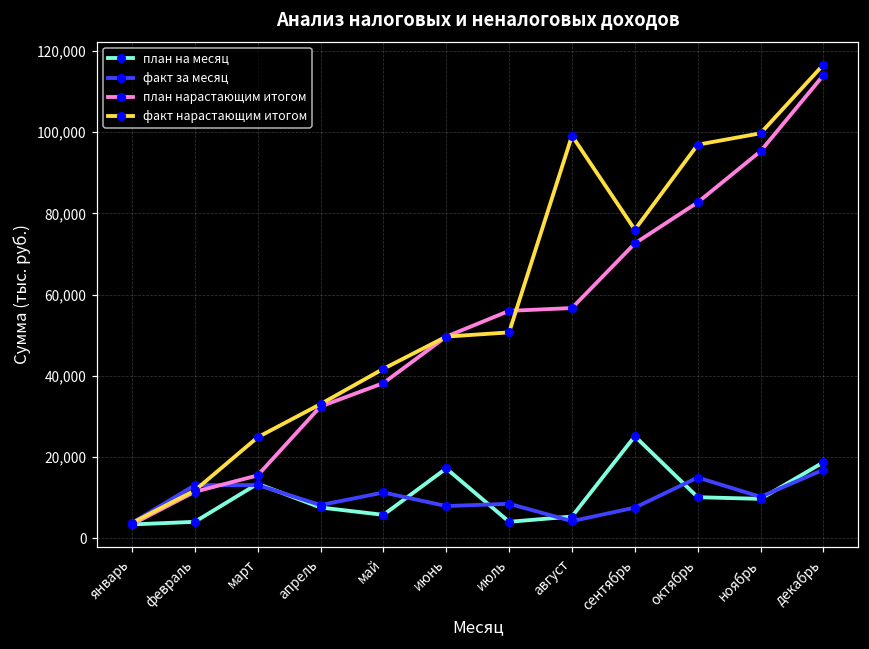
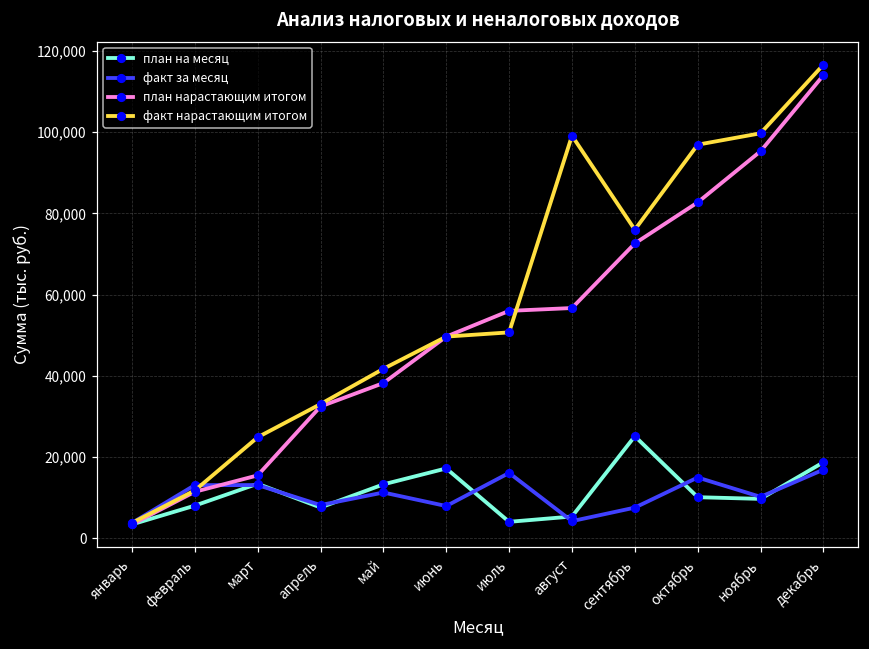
  {
    "план на месяц": {
-     "февраль": "4,000",
-     "май": "6,000",
+     "февраль": "8,000",
+     "май": "13,000",
      "июнь": "17,000",
      "июль": "4,000",
      "август": "5,000",
      "сентябрь": "25,000",
      "октябрь": "10,000",
      "декабрь": "19,000"
    },
    "факт за месяц": {
      "февраль": "13,000",
      "май": "11,000",
      "июнь": "8,000",
-     "июль": "8,000",
+     "июль": "16,000",
      "август": "4,000",
      "сентябрь": "8,000",
      "октябрь": "15,000",
      "декабрь": "17,000"
    },
    "план нарастающим итогом": {
      "март": "15,000",
      "май": "38,000",
      "июль": "56,000",
      "август": "57,000",
      "сентябрь": "73,000",
      "октябрь": "83,000",
      "ноябрь": "95,000",
      "декабрь": "114,000"
    },
    "факт нарастающим итогом": {
      "март": "25,000",
      "май": "42,000",
      "июль": "51,000",
      "август": "99,000",
      "сентябрь": "76,000",
      "октябрь": "97,000",
      "ноябрь": "100,000",
      "декабрь": "117,000"
    }
  }
